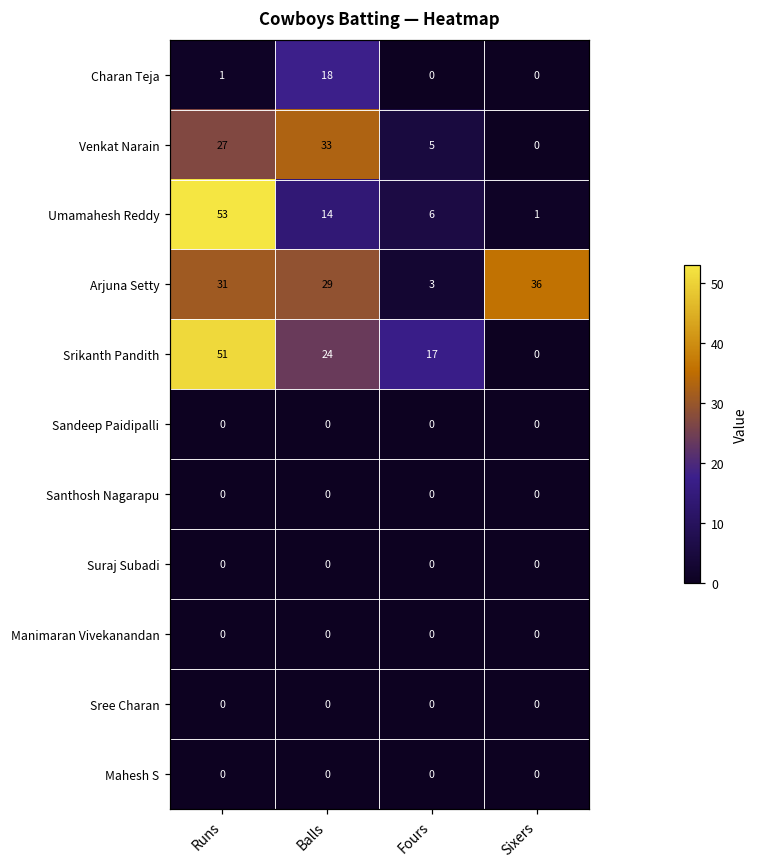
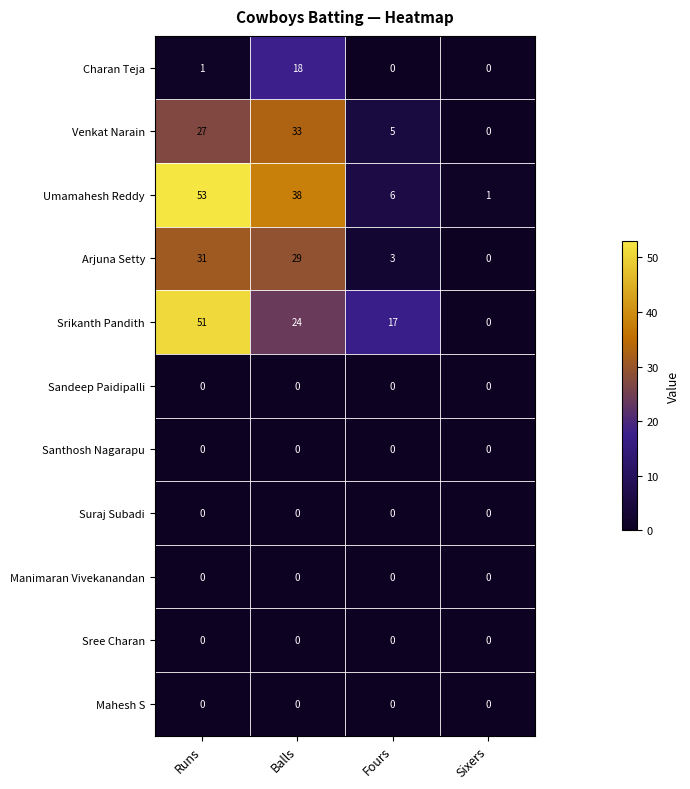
  {
    "Charan Teja": {
      "Runs": 1,
      "Balls": 18,
      "Fours": 0,
      "Sixers": 0
    },
    "Venkat Narain": {
      "Runs": 27,
      "Balls": 33,
      "Fours": 5,
      "Sixers": 0
    },
    "Umamahesh Reddy": {
      "Runs": 53,
-     "Balls": 14,
+     "Balls": 38,
      "Fours": 6,
      "Sixers": 1
    },
    "Arjuna Setty": {
      "Runs": 31,
      "Balls": 29,
      "Fours": 3,
-     "Sixers": 36
+     "Sixers": 0
    },
    "Srikanth Pandith": {
      "Runs": 51,
      "Balls": 24,
      "Fours": 17,
      "Sixers": 0
    },
    "Sandeep Paidipalli": {
      "Runs": 0,
      "Balls": 0,
      "Fours": 0,
      "Sixers": 0
    },
    "Santhosh Nagarapu": {
      "Runs": 0,
      "Balls": 0,
      "Fours": 0,
      "Sixers": 0
    },
    "Suraj Subadi": {
      "Runs": 0,
      "Balls": 0,
      "Fours": 0,
      "Sixers": 0
    },
    "Manimaran Vivekanandan": {
      "Runs": 0,
      "Balls": 0,
      "Fours": 0,
      "Sixers": 0
    },
    "Sree Charan": {
      "Runs": 0,
      "Balls": 0,
      "Fours": 0,
      "Sixers": 0
    },
    "Mahesh S": {
      "Runs": 0,
      "Balls": 0,
      "Fours": 0,
      "Sixers": 0
    }
  }
